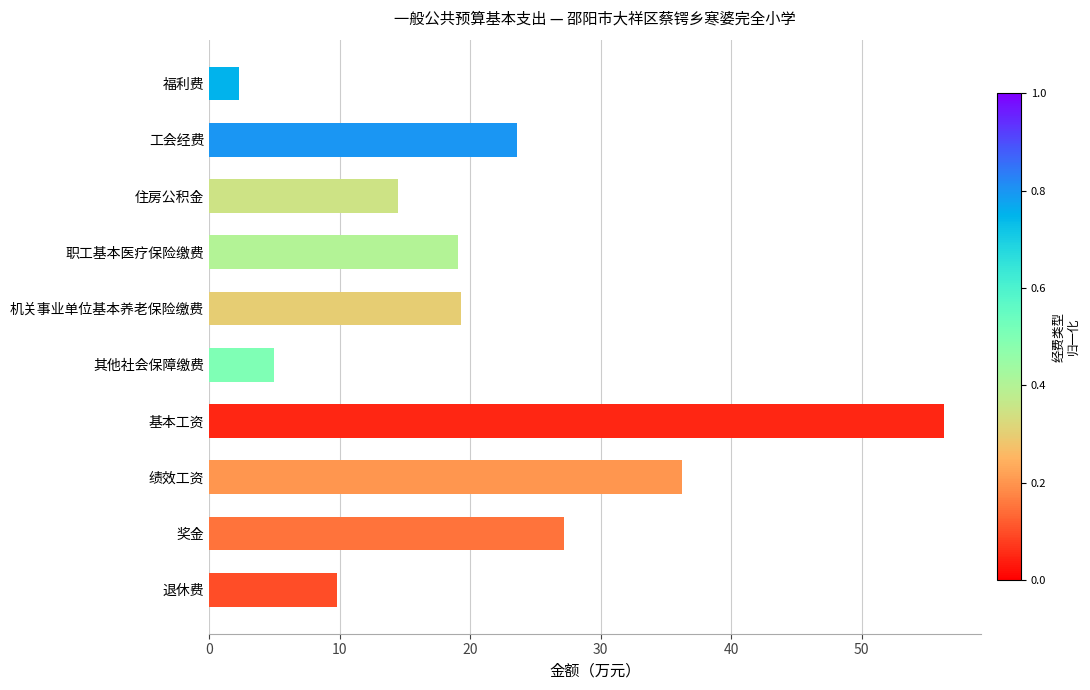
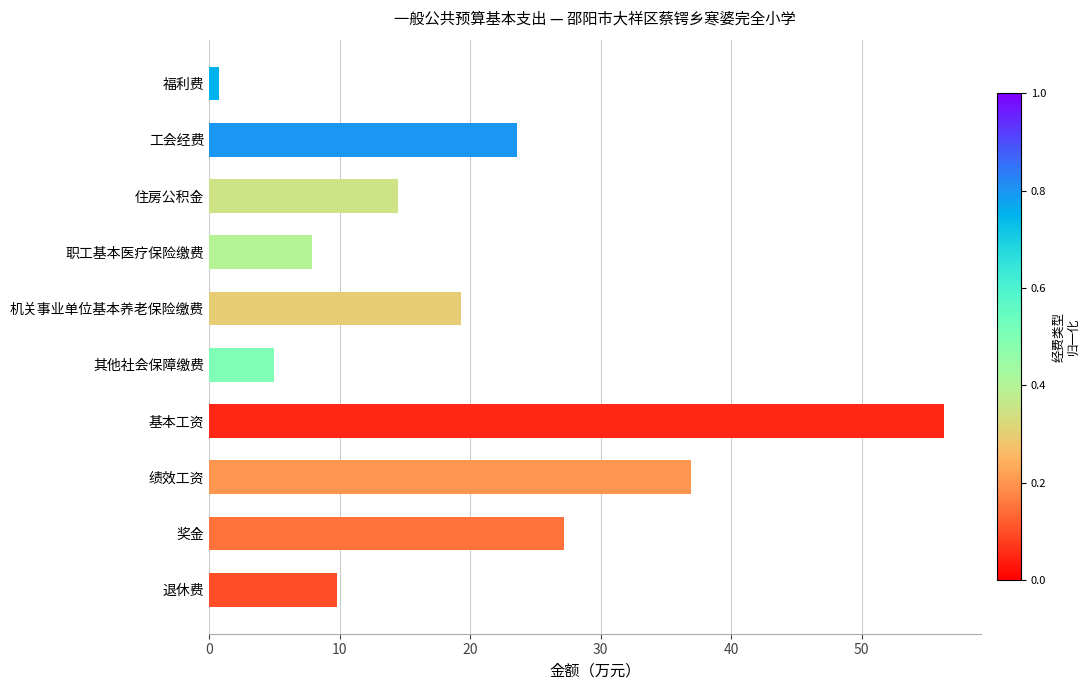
  {
-   "福利费": 2.3,
+   "福利费": 0.7,
    "工会经费": 23.6,
    "住房公积金": 14.5,
-   "职工基本医疗保险缴费": 19.1,
+   "职工基本医疗保险缴费": 7.9,
    "机关事业单位基本养老保险缴费": 19.3,
    "其他社会保障缴费": 5.0,
    "基本工资": 56.3,
-   "绩效工资": 36.3,
+   "绩效工资": 36.9,
    "奖金": 27.2,
    "退休费": 9.8
  }
